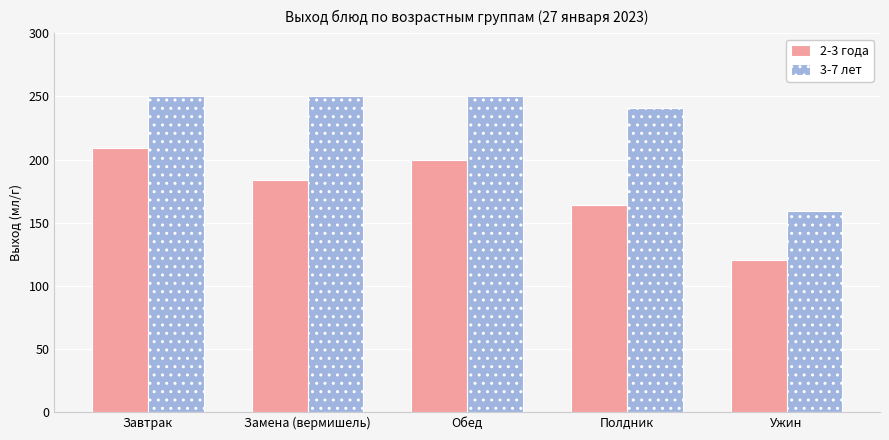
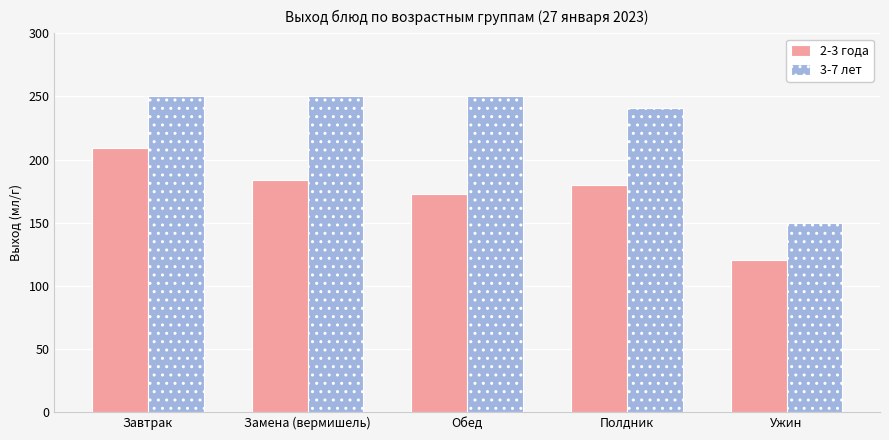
  {
    "2-3 года": {
      "Завтрак": 209,
      "Замена (вермишель)": 184,
-     "Обед": 200,
-     "Полдник": 164,
+     "Обед": 173,
+     "Полдник": 180,
      "Ужин": 120
    },
    "3-7 лет": {
      "Завтрак": 250,
      "Замена (вермишель)": 250,
      "Обед": 250,
      "Полдник": 241,
-     "Ужин": 159
+     "Ужин": 150
    }
  }
